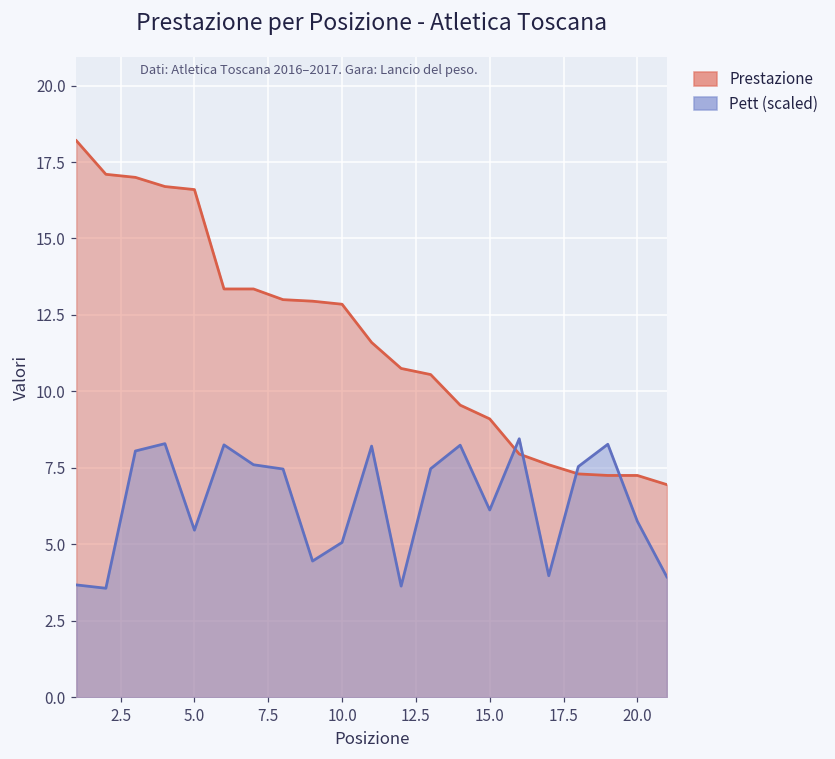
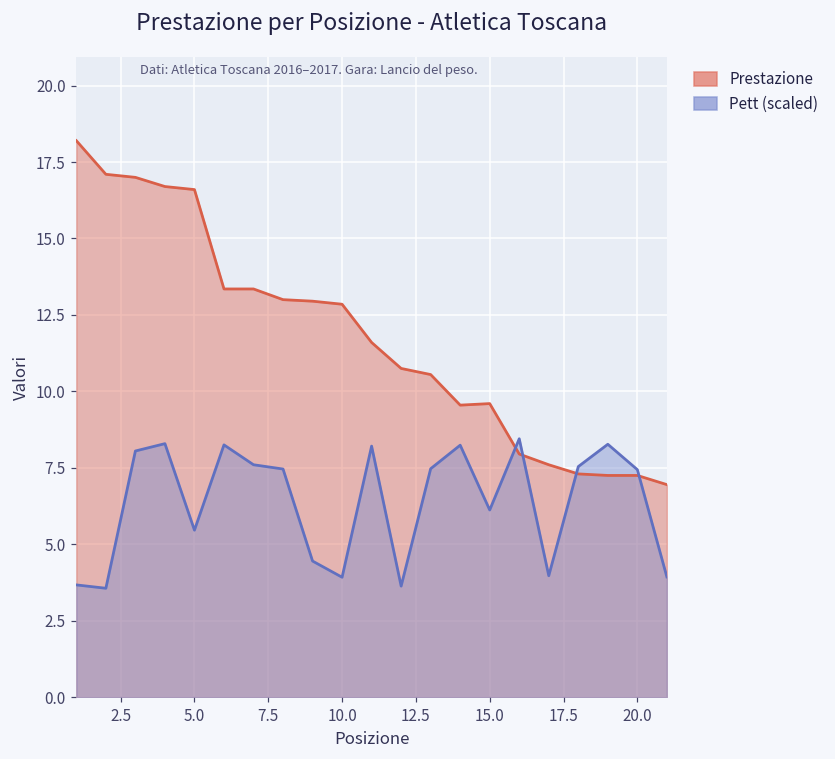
  {
    "Prestazione": {
      "5.0": 16.6,
      "10.0": 12.9,
-     "15.0": 9.1,
+     "15.0": 9.6,
      "20.0": 7.3
    },
    "Pett (scaled)": {
      "5.0": 5.5,
-     "10.0": 5.1,
+     "10.0": 3.9,
      "15.0": 6.1,
-     "20.0": 5.8
+     "20.0": 7.4
    }
  }
